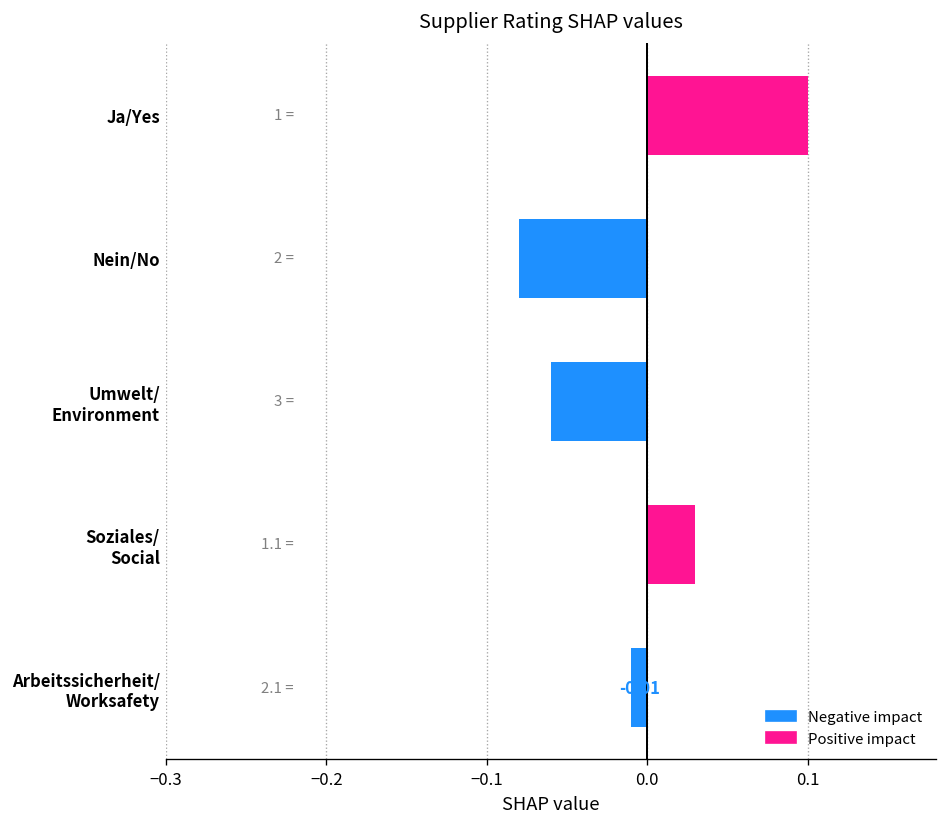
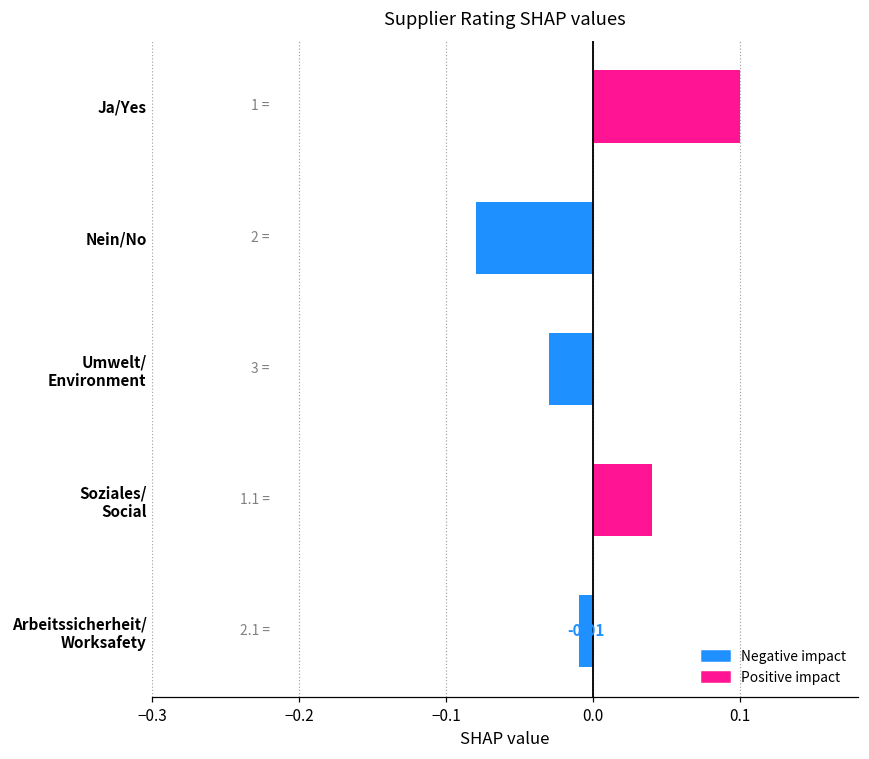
  {
    "Ja/Yes": 0.10,
    "Nein/No": -0.08,
-   "Umwelt/ Environment": -0.06,
-   "Soziales/ Social": 0.03
+   "Umwelt/ Environment": -0.03,
+   "Soziales/ Social": 0.04
  }
